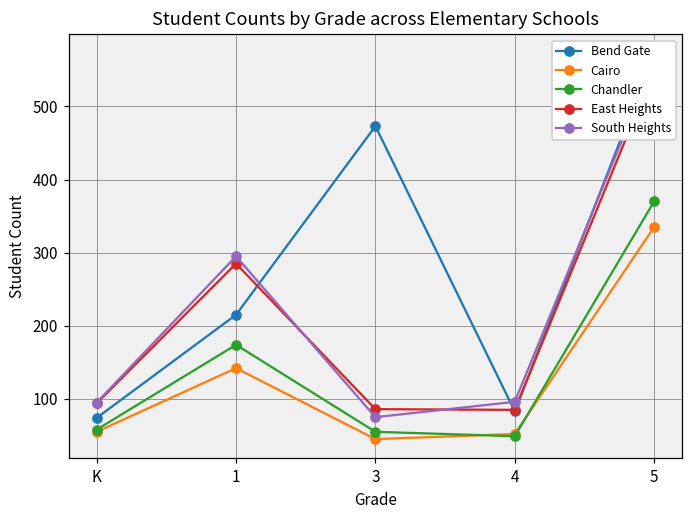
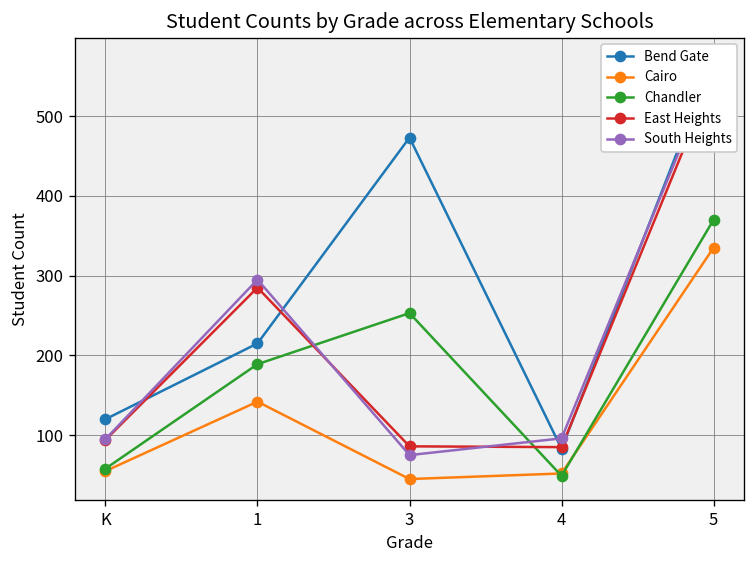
  {
    "Bend Gate": {
-     "K": 70,
+     "K": 120,
      "1": 220,
      "3": 470
    },
    "Cairo": {
      "1": 140,
      "3": 50,
      "5": 340
    },
    "Chandler": {
-     "1": 170,
-     "3": 60,
+     "1": 190,
+     "3": 250,
      "5": 370
    },
    "East Heights": {
      "1": 290,
      "3": 90
    },
    "South Heights": {
      "1": 300,
      "3": 80,
      "4": 100
    }
  }
